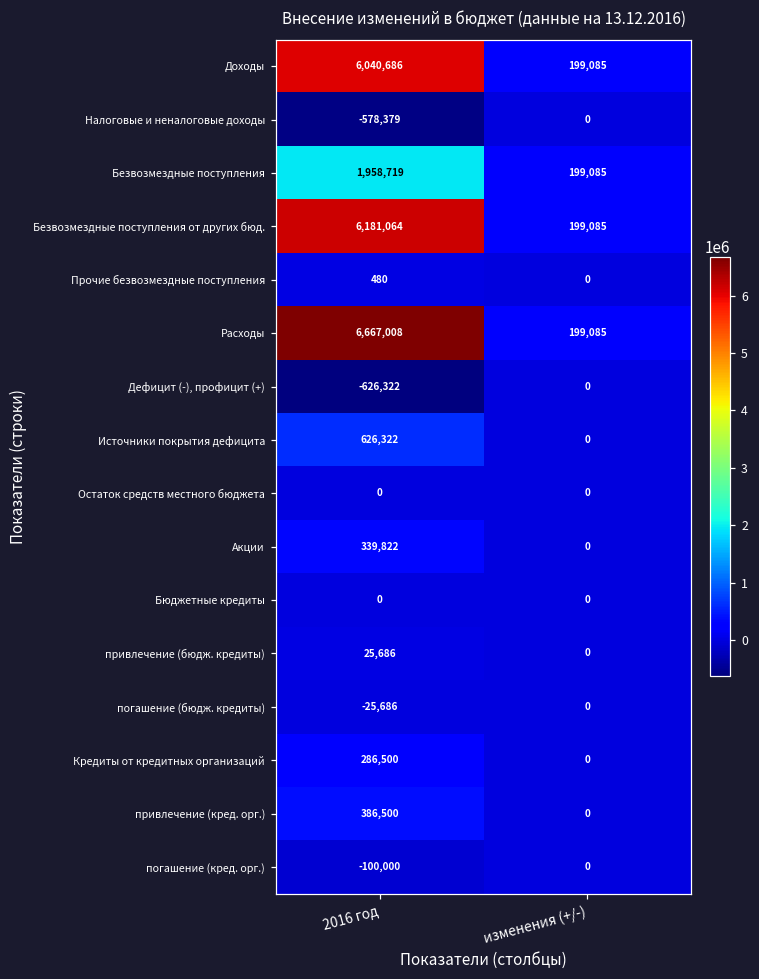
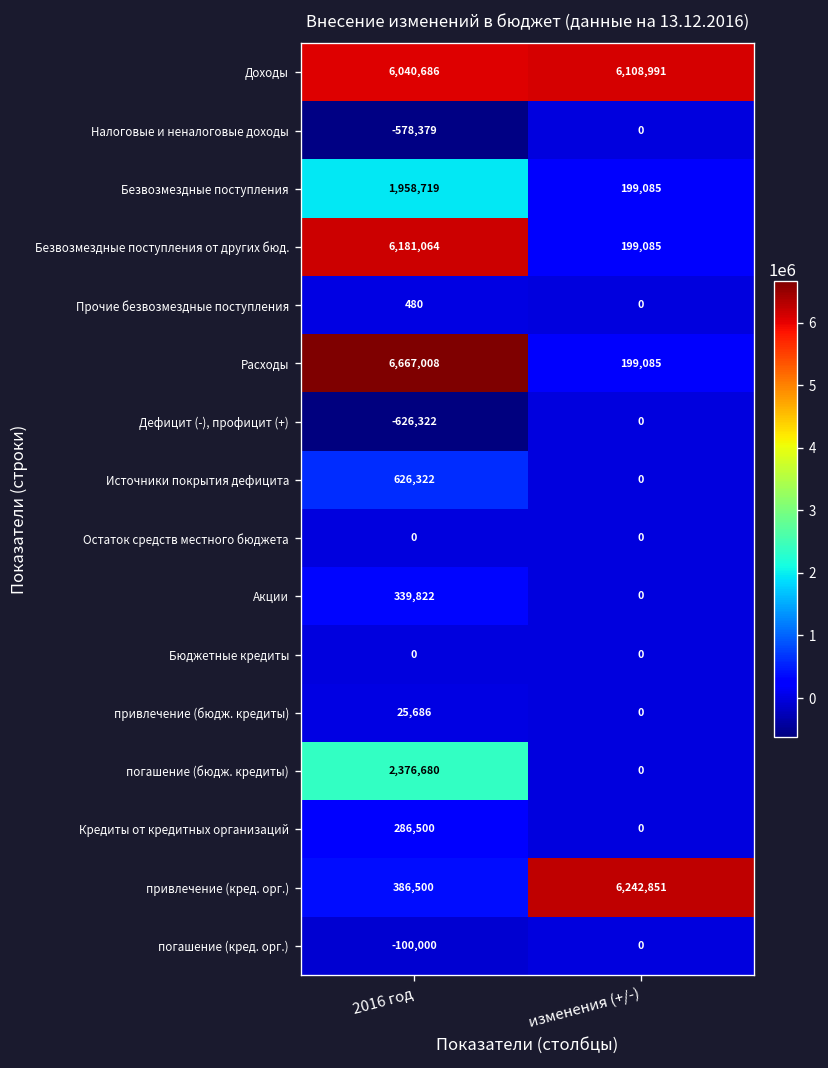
  {
    "Доходы": {
      "2016 год": "6,040,686",
-     "изменения (+/-)": "199,085"
+     "изменения (+/-)": "6,108,991"
    },
    "Налоговые и неналоговые доходы": {
      "2016 год": "-578,379",
      "изменения (+/-)": "0"
    },
    "Безвозмездные поступления": {
      "2016 год": "1,958,719",
      "изменения (+/-)": "199,085"
    },
    "Безвозмездные поступления от других бюд.": {
      "2016 год": "6,181,064",
      "изменения (+/-)": "199,085"
    },
    "Прочие безвозмездные поступления": {
      "2016 год": "480",
      "изменения (+/-)": "0"
    },
    "Расходы": {
      "2016 год": "6,667,008",
      "изменения (+/-)": "199,085"
    },
    "Дефицит (-), профицит (+)": {
      "2016 год": "-626,322",
      "изменения (+/-)": "0"
    },
    "Источники покрытия дефицита": {
      "2016 год": "626,322",
      "изменения (+/-)": "0"
    },
    "Остаток средств местного бюджета": {
      "2016 год": "0",
      "изменения (+/-)": "0"
    },
    "Акции": {
      "2016 год": "339,822",
      "изменения (+/-)": "0"
    },
    "Бюджетные кредиты": {
      "2016 год": "0",
      "изменения (+/-)": "0"
    },
    "привлечение (бюдж. кредиты)": {
      "2016 год": "25,686",
      "изменения (+/-)": "0"
    },
    "погашение (бюдж. кредиты)": {
-     "2016 год": "-25,686",
+     "2016 год": "2,376,680",
      "изменения (+/-)": "0"
    },
    "Кредиты от кредитных организаций": {
      "2016 год": "286,500",
      "изменения (+/-)": "0"
    },
    "привлечение (кред. орг.)": {
      "2016 год": "386,500",
-     "изменения (+/-)": "0"
+     "изменения (+/-)": "6,242,851"
    },
    "погашение (кред. орг.)": {
      "2016 год": "-100,000",
      "изменения (+/-)": "0"
    }
  }
